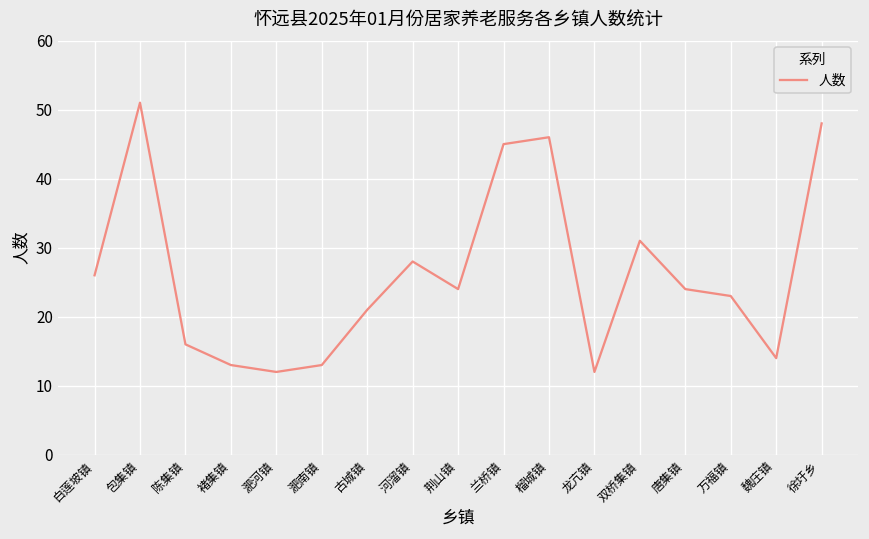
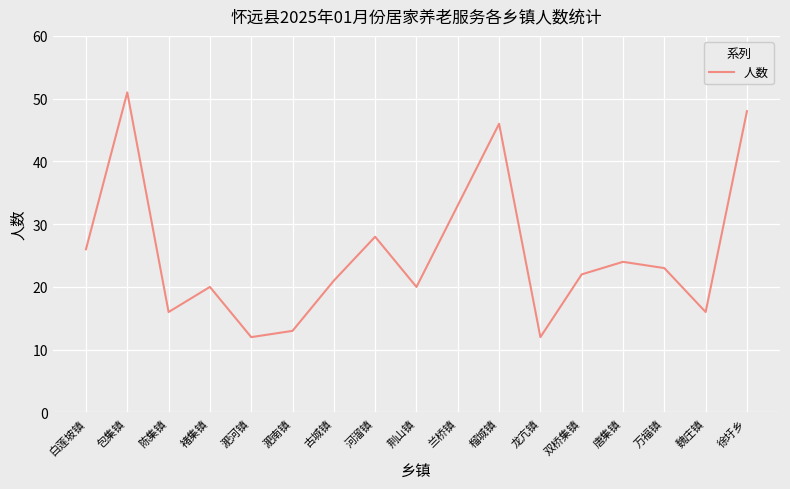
  {
    "白莲坡镇": 26,
    "包集镇": 51,
    "陈集镇": 16,
-   "褚集镇": 13,
+   "褚集镇": 20,
    "淝河镇": 12,
    "淝南镇": 13,
    "古城镇": 21,
    "河溜镇": 28,
-   "荆山镇": 24,
-   "兰桥镇": 45,
+   "荆山镇": 20,
+   "兰桥镇": 33,
    "榴城镇": 46,
    "龙亢镇": 12,
-   "双桥集镇": 31,
+   "双桥集镇": 22,
    "唐集镇": 24,
    "万福镇": 23,
-   "魏庄镇": 14,
+   "魏庄镇": 16,
    "徐圩乡": 48
  }
